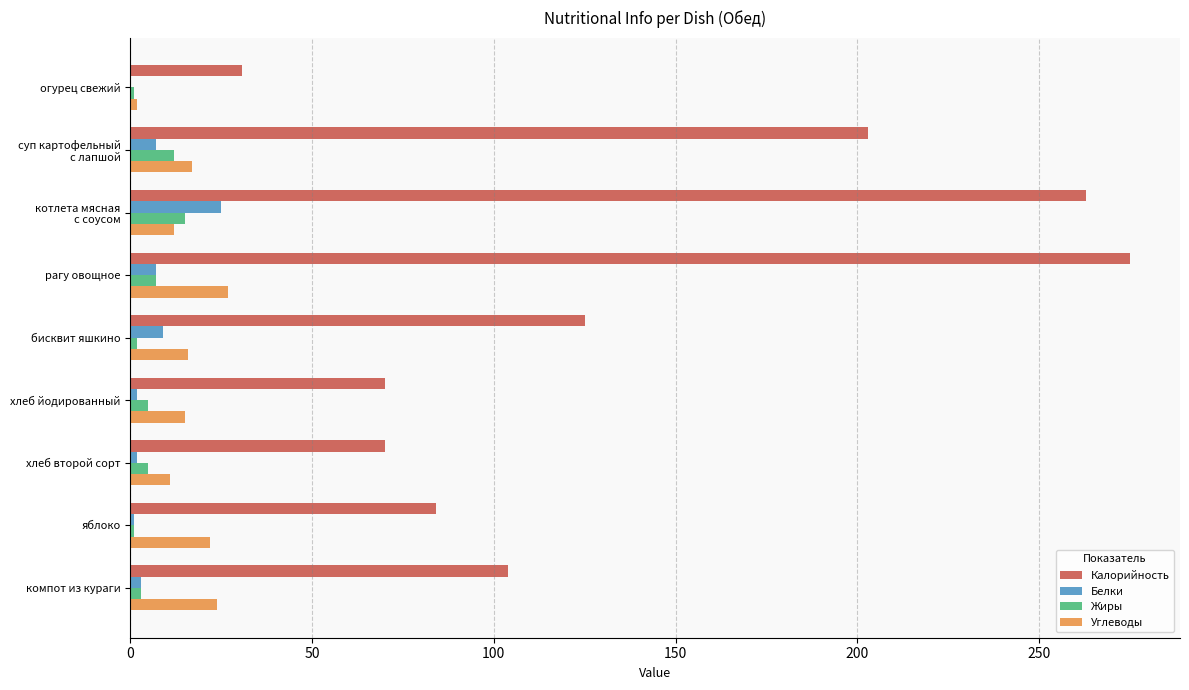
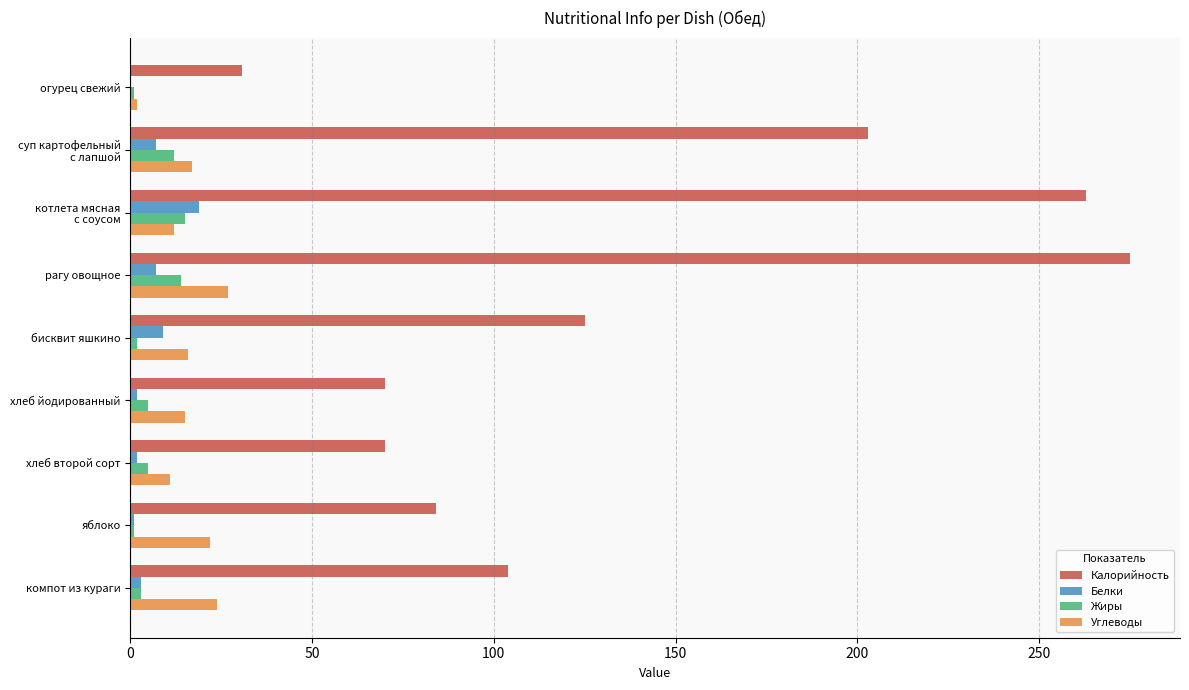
  {
    "Калорийность": {
      "огурец свежий": 31,
      "суп картофельный с лапшой": 203,
      "котлета мясная с соусом": 263,
      "рагу овощное": 275,
      "бисквит яшкино": 125,
      "хлеб йодированный": 70,
      "хлеб второй сорт": 70,
      "яблоко": 84,
      "компот из кураги": 104
    },
    "Белки": {
      "суп картофельный с лапшой": 7,
-     "котлета мясная с соусом": 25,
+     "котлета мясная с соусом": 19,
      "рагу овощное": 7,
      "бисквит яшкино": 9,
      "хлеб йодированный": 2,
      "хлеб второй сорт": 2,
      "яблоко": 1,
      "компот из кураги": 3
    },
    "Жиры": {
      "огурец свежий": 1,
      "суп картофельный с лапшой": 12,
      "котлета мясная с соусом": 15,
-     "рагу овощное": 7,
+     "рагу овощное": 14,
      "бисквит яшкино": 2,
      "хлеб йодированный": 5,
      "хлеб второй сорт": 5,
      "яблоко": 1,
      "компот из кураги": 3
    },
    "Углеводы": {
      "огурец свежий": 2,
      "суп картофельный с лапшой": 17,
      "котлета мясная с соусом": 12,
      "рагу овощное": 27,
      "бисквит яшкино": 16,
      "хлеб йодированный": 15,
      "хлеб второй сорт": 11,
      "яблоко": 22,
      "компот из кураги": 24
    }
  }
